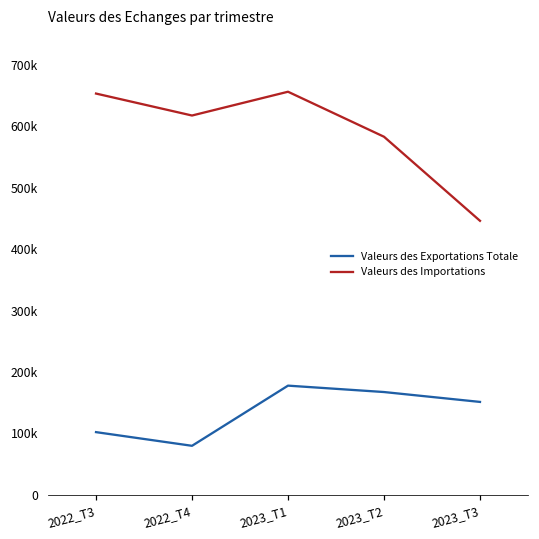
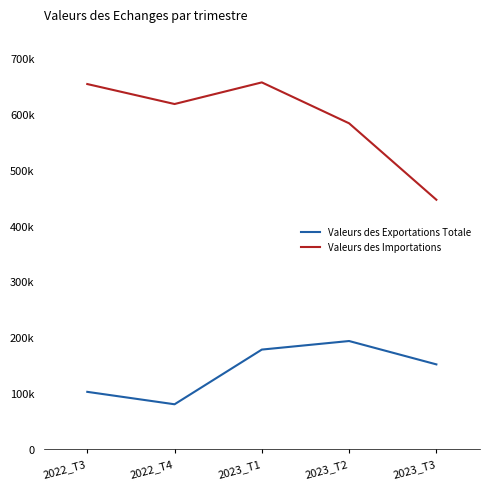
  {
    "Valeurs des Exportations Totale": {
      "2022_T3": 100000,
      "2022_T4": 80000,
      "2023_T1": 180000,
-     "2023_T2": 170000,
+     "2023_T2": 190000,
      "2023_T3": 150000
    },
    "Valeurs des Importations": {
      "2022_T3": 650000,
      "2022_T4": 620000,
      "2023_T1": 660000,
      "2023_T2": 580000,
      "2023_T3": 450000
    }
  }
